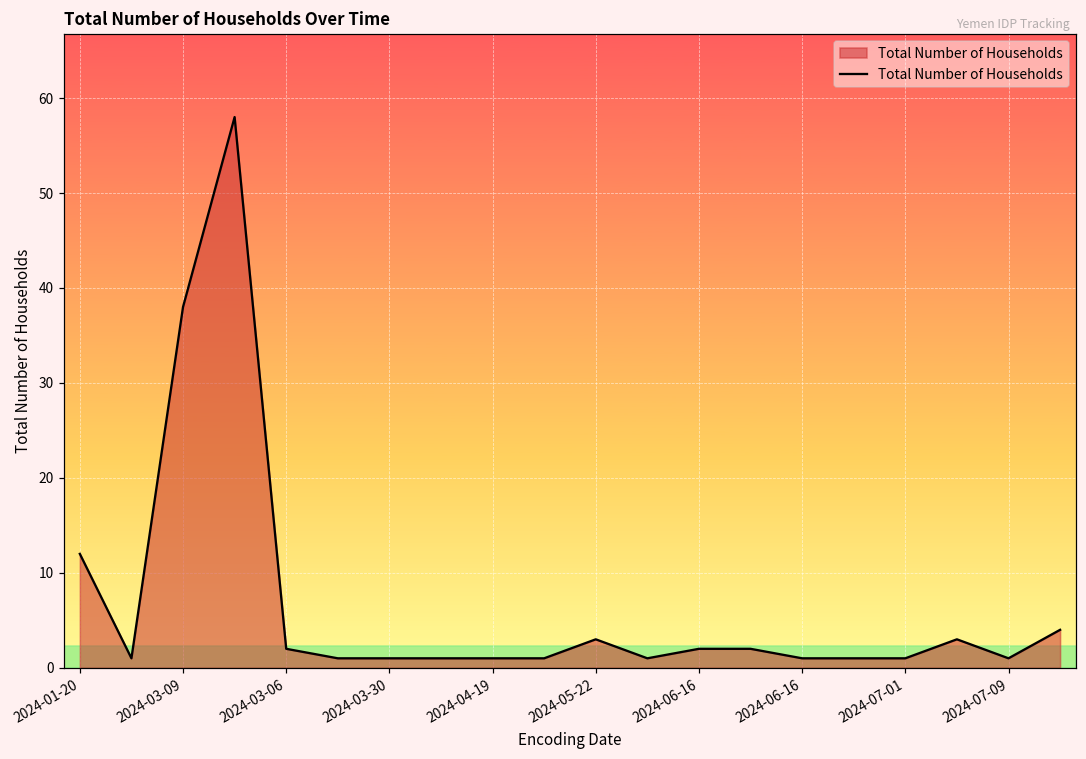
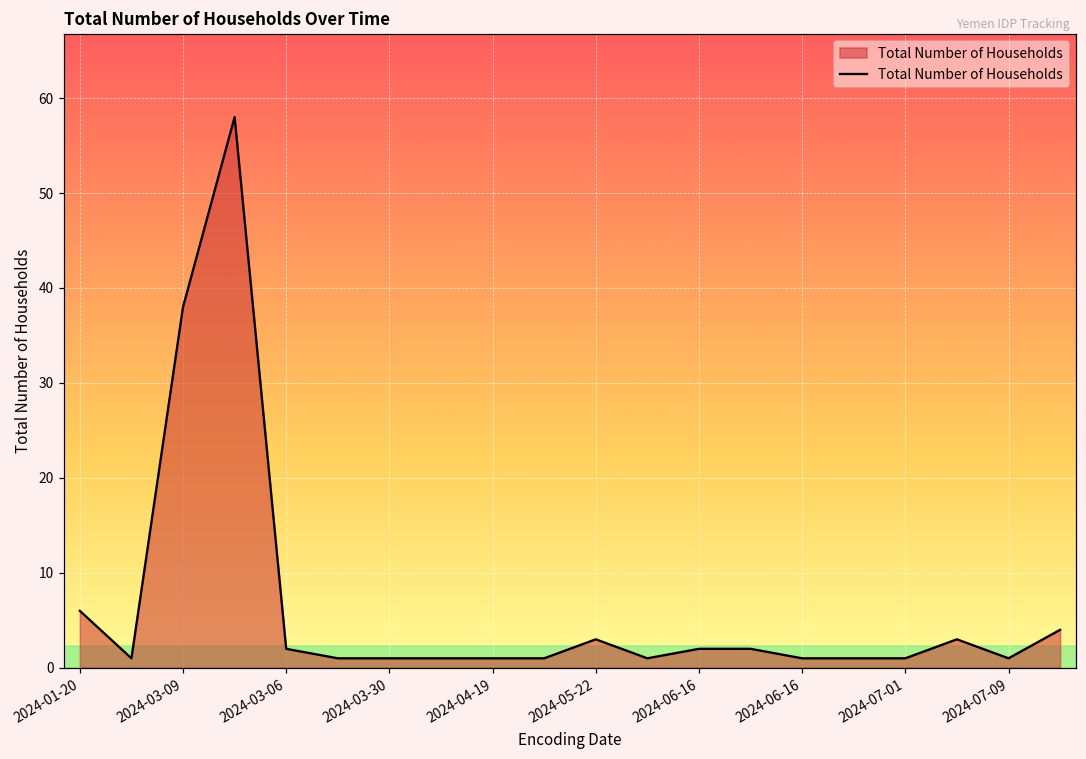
  {
-   "2024-01-20": 12,
+   "2024-01-20": 6,
    "2024-05-22": 3
  }
